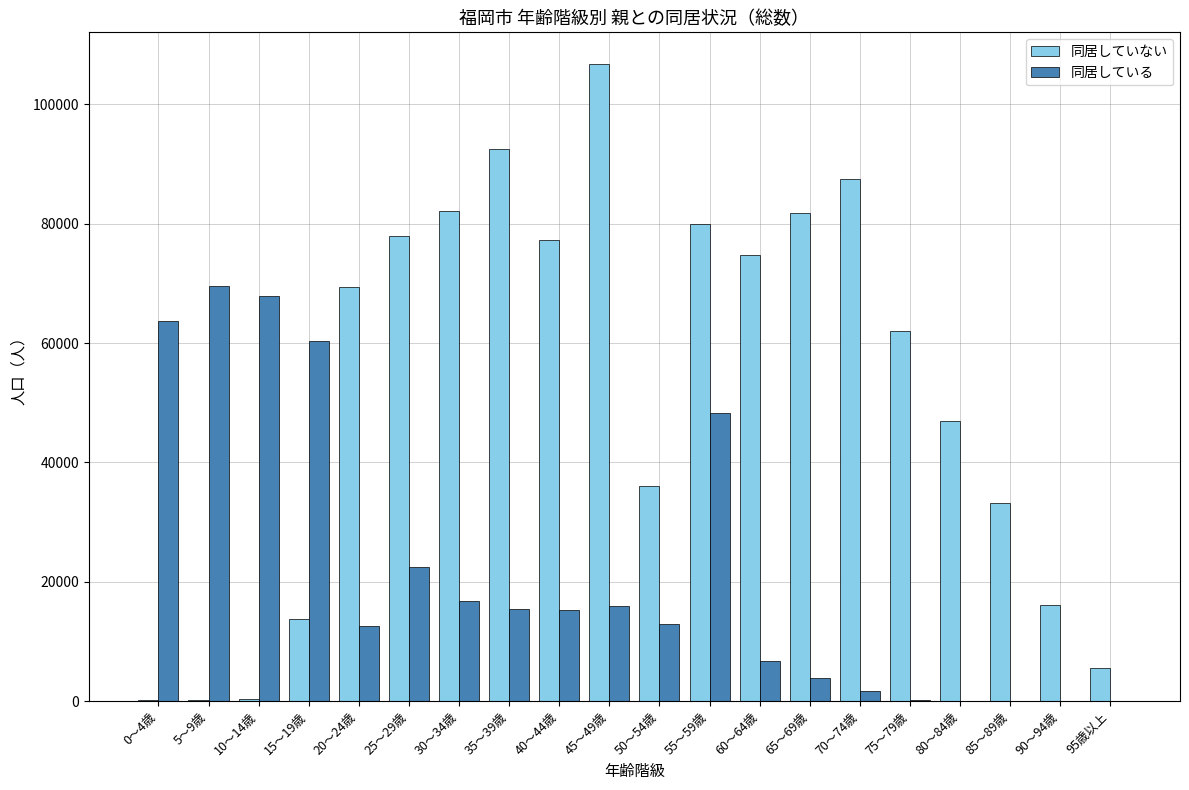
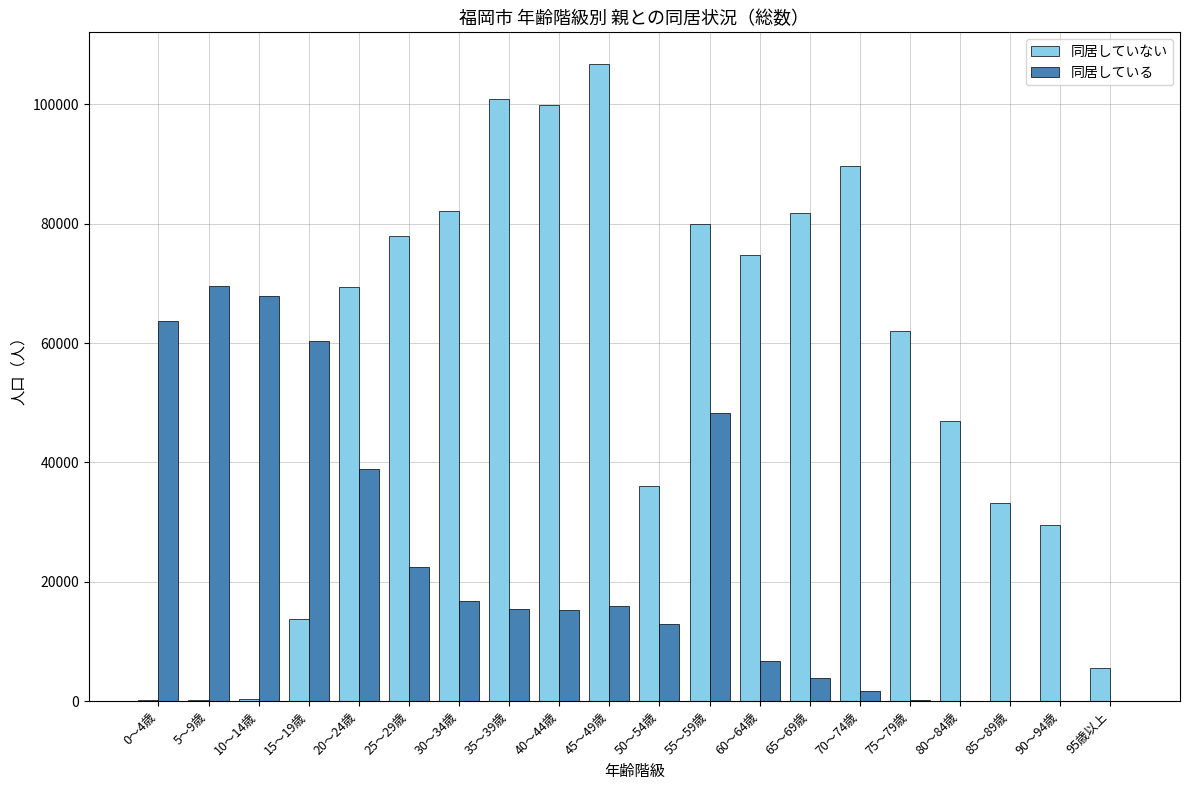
  {
    "同居していない": {
      "15～19歳": 14000,
      "20～24歳": 69000,
      "25～29歳": 78000,
      "30～34歳": 82000,
-     "35～39歳": 93000,
-     "40～44歳": 77000,
+     "35～39歳": 101000,
+     "40～44歳": 100000,
      "45～49歳": 107000,
      "50～54歳": 36000,
      "55～59歳": 80000,
      "60～64歳": 75000,
      "65～69歳": 82000,
-     "70～74歳": 87000,
+     "70～74歳": 90000,
      "75～79歳": 62000,
      "80～84歳": 47000,
      "85～89歳": 33000,
-     "90～94歳": 16000,
+     "90～94歳": 30000,
      "95歳以上": 5000
    },
    "同居している": {
      "0～4歳": 64000,
      "5～9歳": 70000,
      "10～14歳": 68000,
      "15～19歳": 60000,
-     "20～24歳": 13000,
+     "20～24歳": 39000,
      "25～29歳": 22000,
      "30～34歳": 17000,
      "35～39歳": 15000,
      "40～44歳": 15000,
      "45～49歳": 16000,
      "50～54歳": 13000,
      "55～59歳": 48000,
      "60～64歳": 7000,
      "65～69歳": 4000,
      "70～74歳": 2000,
      "90～94歳": 0,
      "95歳以上": 0
    }
  }
